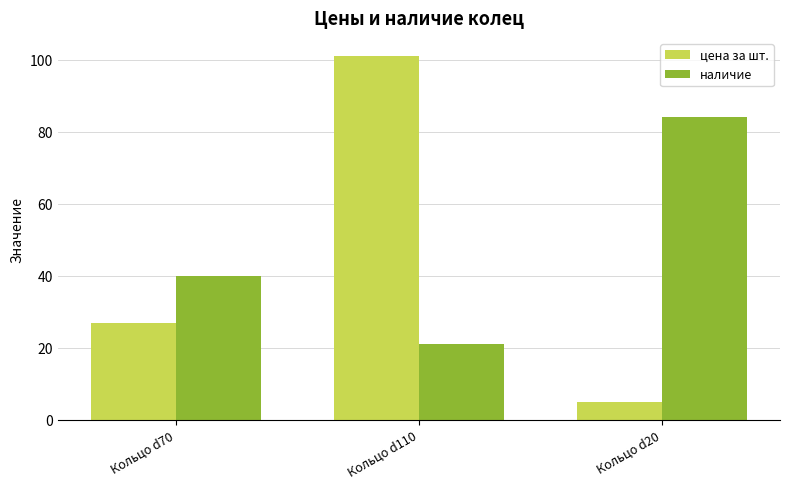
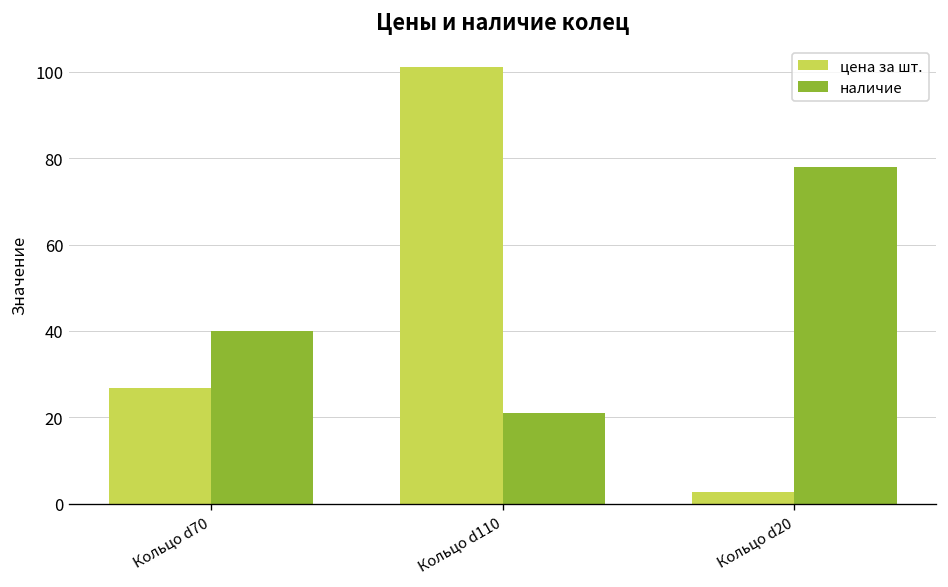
  {
    "цена за шт.": {
      "Кольцо d70": 27,
      "Кольцо d110": 101,
-     "Кольцо d20": 5
+     "Кольцо d20": 3
    },
    "наличие": {
      "Кольцо d70": 40,
      "Кольцо d110": 21,
-     "Кольцо d20": 84
+     "Кольцо d20": 78
    }
  }
